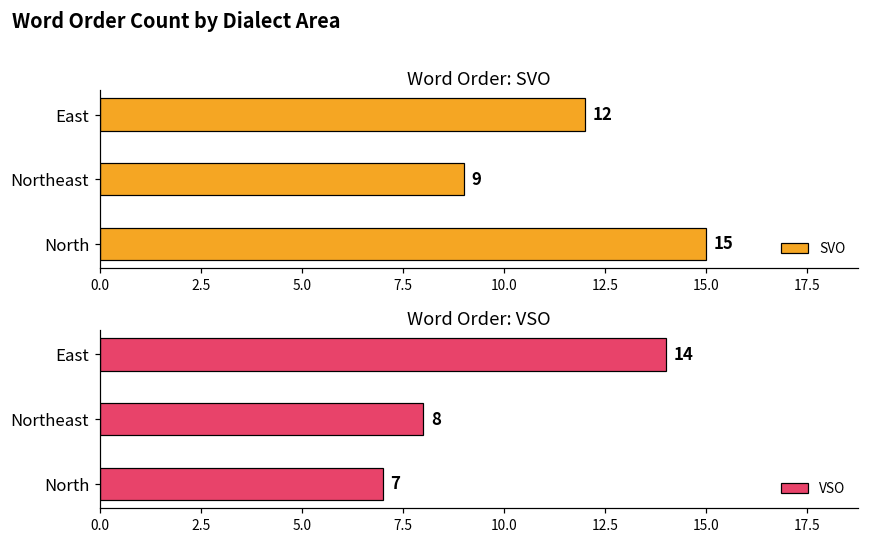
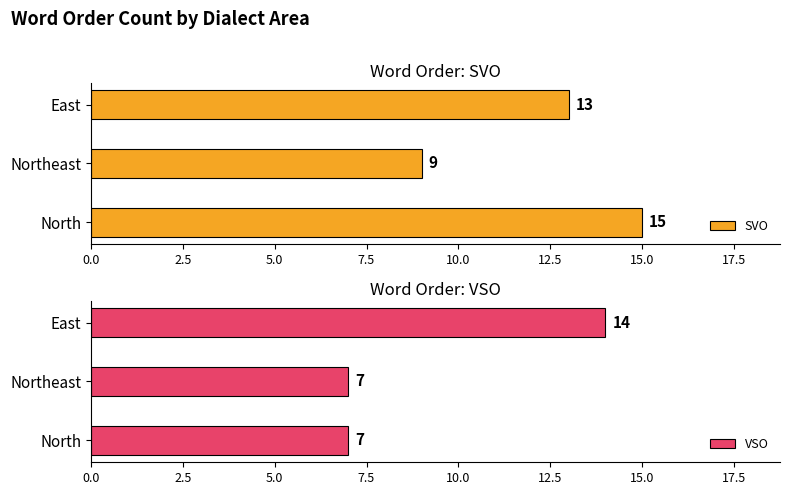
  {
    "Word Order: SVO": {
-     "East": 12,
+     "East": 13,
      "Northeast": 9,
      "North": 15
    },
    "Word Order: VSO": {
      "East": 14,
-     "Northeast": 8,
+     "Northeast": 7,
      "North": 7
    }
  }
